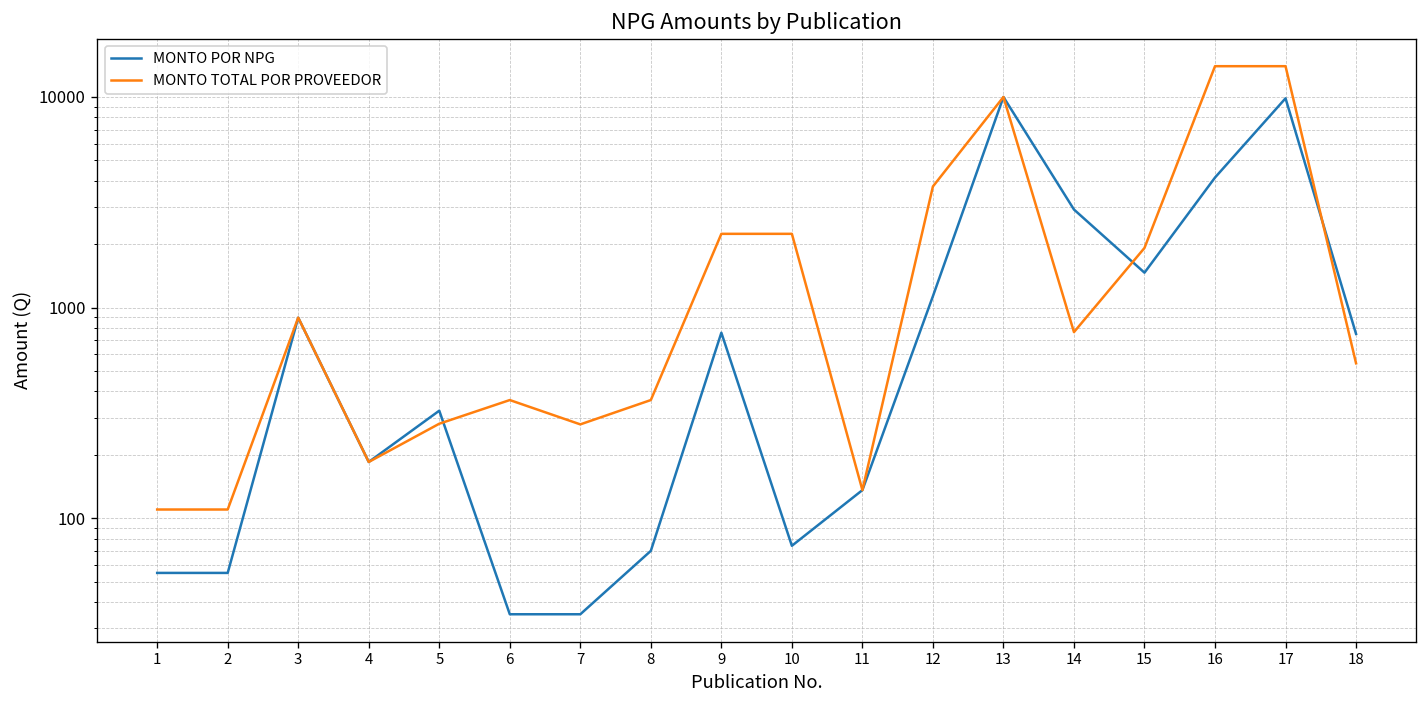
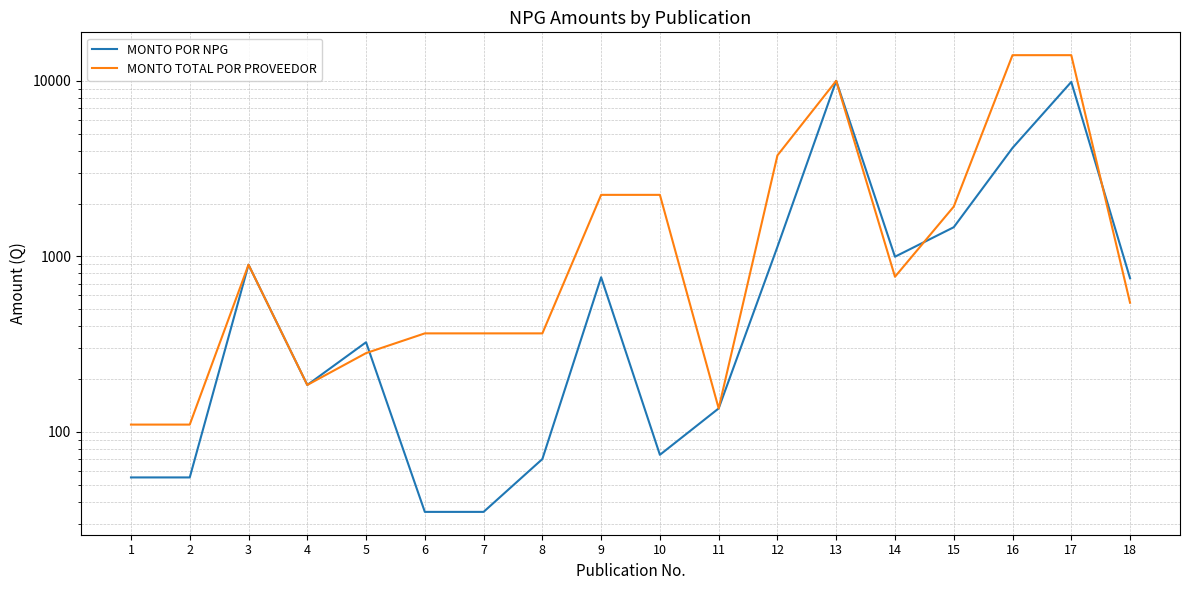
  {
    "MONTO POR NPG": {
      "1": 55,
      "2": 55,
      "5": 320,
      "6": 35,
      "7": 35,
      "8": 70,
      "9": 760,
      "10": 74,
      "12": 1100,
-     "14": 2900,
+     "14": 1000,
      "15": 1500,
      "16": 4100,
      "17": 10000,
      "18": 750
    },
    "MONTO TOTAL POR PROVEEDOR": {
      "1": 110,
      "2": 110,
      "5": 280,
      "6": 360,
-     "7": 280,
+     "7": 360,
      "8": 360,
      "9": 2200,
      "10": 2200,
      "12": 3800,
      "14": 800,
      "15": 1900,
      "16": 14000,
      "17": 14000,
      "18": 540
    }
  }
